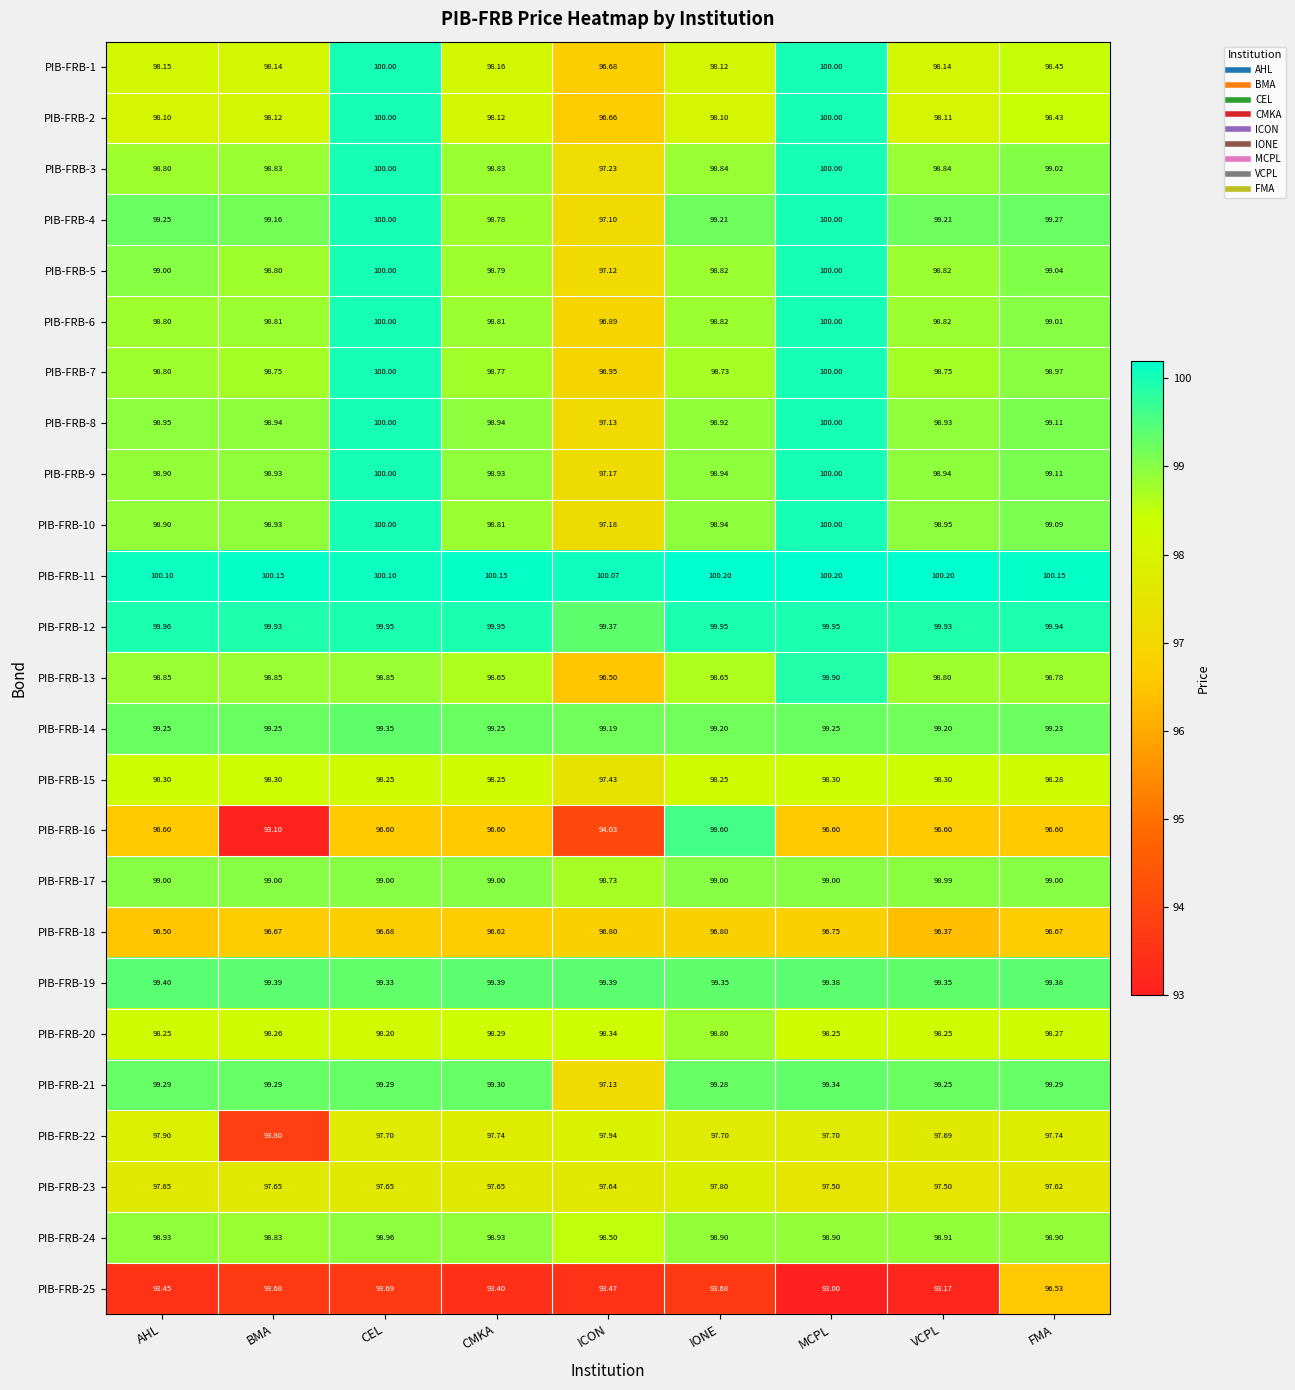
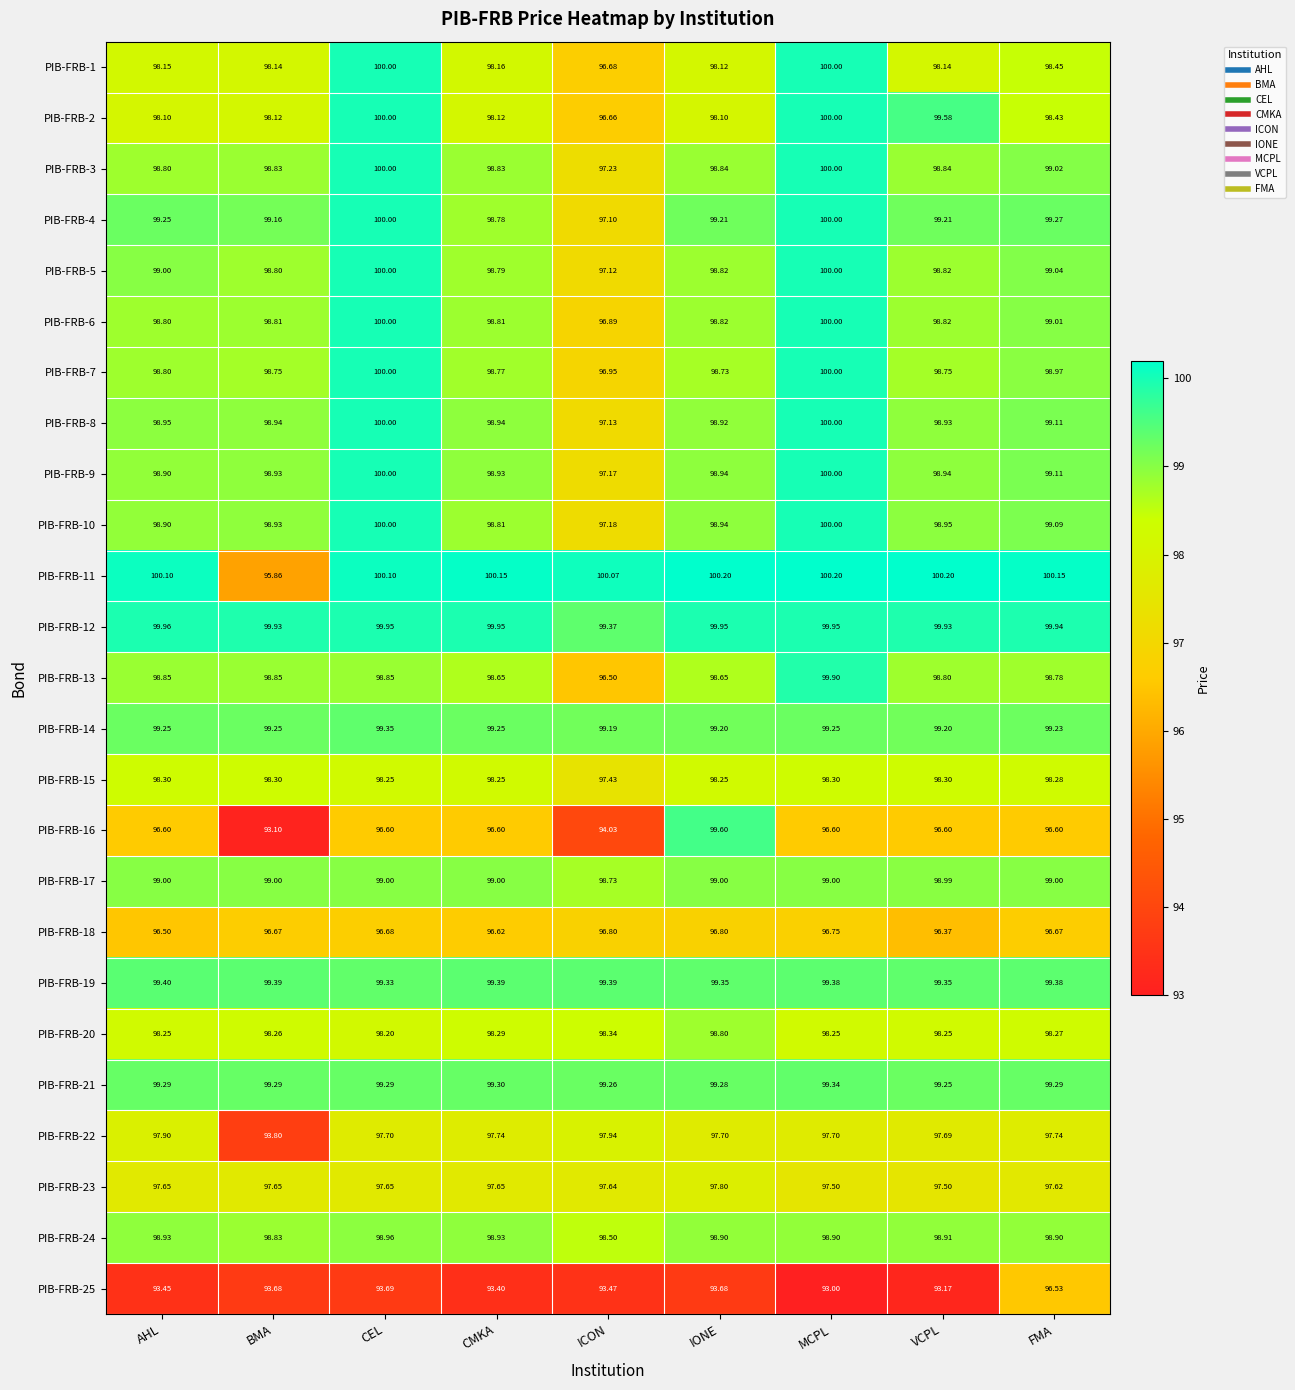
  {
    "PIB-FRB-2": {
      "AHL": 98.10,
      "BMA": 98.12,
      "CEL": 100.00,
      "CMKA": 98.12,
      "ICON": 96.66,
      "IONE": 98.10,
      "MCPL": 100.00,
-     "VCPL": 98.11,
+     "VCPL": 99.58,
      "FMA": 98.43
    },
    "PIB-FRB-11": {
      "AHL": 100.10,
-     "BMA": 100.15,
+     "BMA": 95.86,
      "CEL": 100.10,
      "CMKA": 100.15,
      "ICON": 100.07,
      "IONE": 100.20,
      "MCPL": 100.20,
      "VCPL": 100.20,
      "FMA": 100.15
    },
    "PIB-FRB-21": {
      "AHL": 99.29,
      "BMA": 99.29,
      "CEL": 99.29,
      "CMKA": 99.30,
-     "ICON": 97.13,
+     "ICON": 99.26,
      "IONE": 99.28,
      "MCPL": 99.34,
      "VCPL": 99.25,
      "FMA": 99.29
    }
  }
